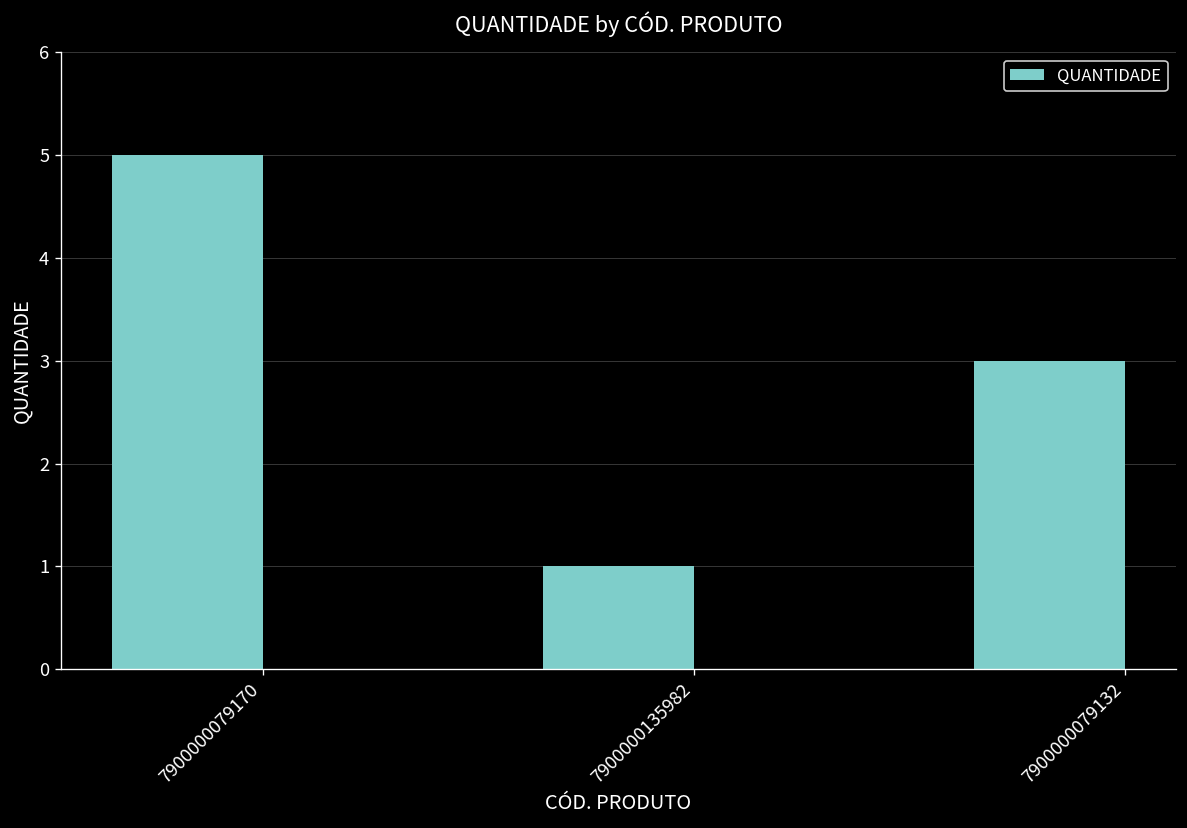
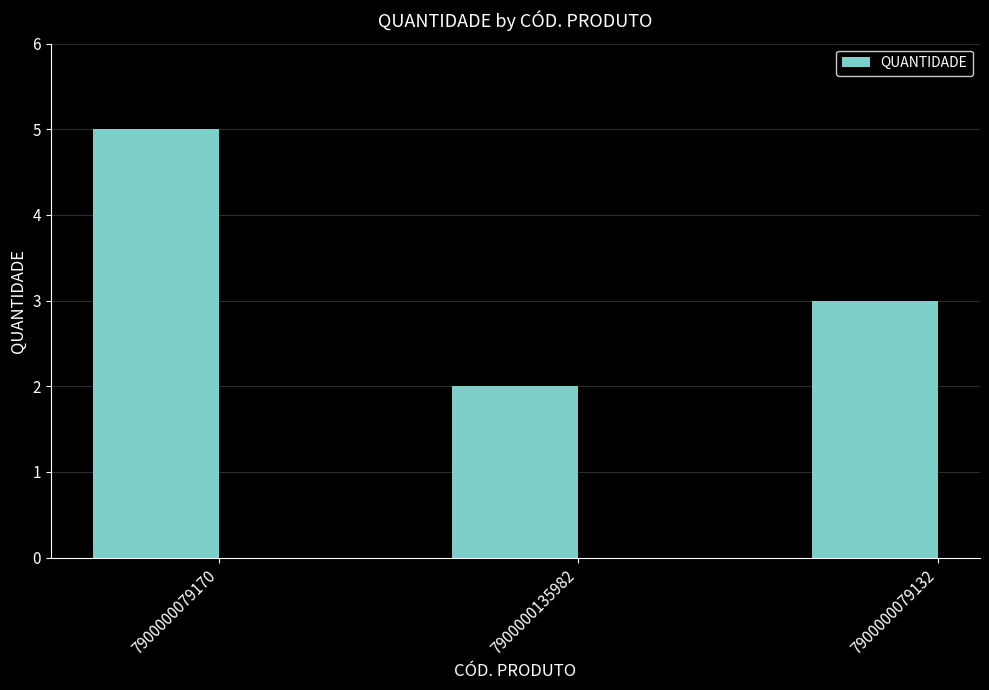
  {
    "7900000079170": 5,
-   "7900000135982": 1,
+   "7900000135982": 2,
    "7900000079132": 3
  }
